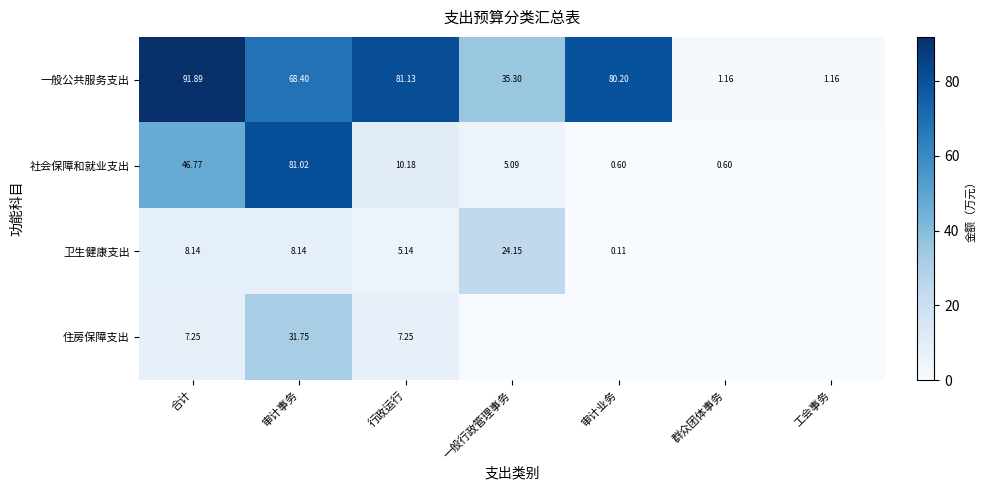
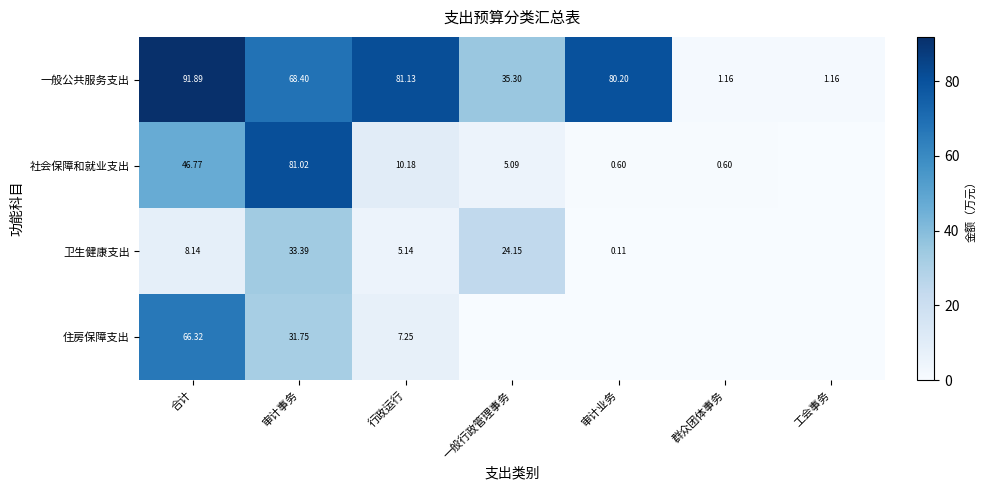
  {
    "一般公共服务支出": {
      "合计": 91.89,
      "审计事务": 68.40,
      "行政运行": 81.13,
      "一般行政管理事务": 35.30,
      "审计业务": 80.20,
      "群众团体事务": 1.16,
      "工会事务": 1.16
    },
    "社会保障和就业支出": {
      "合计": 46.77,
      "审计事务": 81.02,
      "行政运行": 10.18,
      "一般行政管理事务": 5.09,
      "审计业务": 0.60,
      "群众团体事务": 0.60
    },
    "卫生健康支出": {
      "合计": 8.14,
-     "审计事务": 8.14,
+     "审计事务": 33.39,
      "行政运行": 5.14,
      "一般行政管理事务": 24.15,
      "审计业务": 0.11
    },
    "住房保障支出": {
-     "合计": 7.25,
+     "合计": 66.32,
      "审计事务": 31.75,
      "行政运行": 7.25
    }
  }
